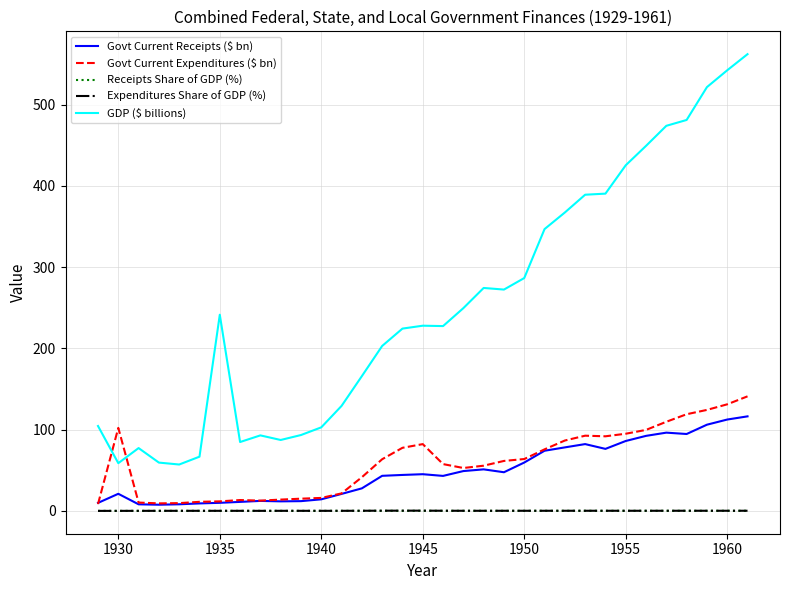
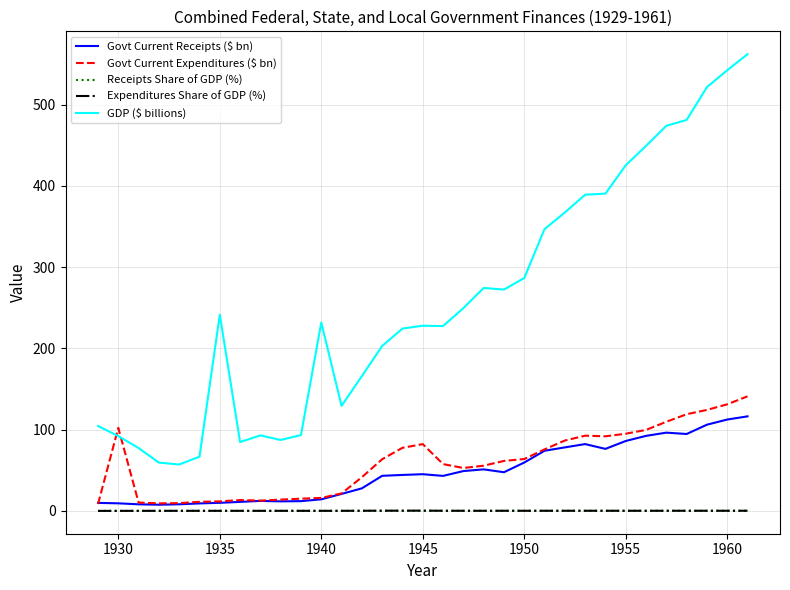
  {
    "Govt Current Receipts ($ bn)": {
-     "1930": 20,
+     "1930": 10,
      "1945": 50,
      "1950": 60,
      "1955": 90,
      "1960": 110
    },
    "Govt Current Expenditures ($ bn)": {
      "1930": 100,
      "1945": 80,
      "1950": 60,
      "1955": 100,
      "1960": 130
    },
    "Expenditures Share of GDP (%)": {
      "1930": 0,
      "1935": 0,
      "1940": 0,
      "1945": 0,
      "1950": 0,
      "1955": 0,
      "1960": 0
    },
    "GDP ($ billions)": {
-     "1930": 60,
+     "1930": 90,
      "1935": 240,
-     "1940": 100,
+     "1940": 230,
      "1945": 230,
      "1950": 290,
      "1955": 430,
      "1960": 540
    }
  }
